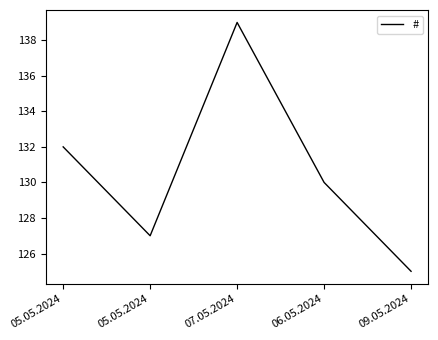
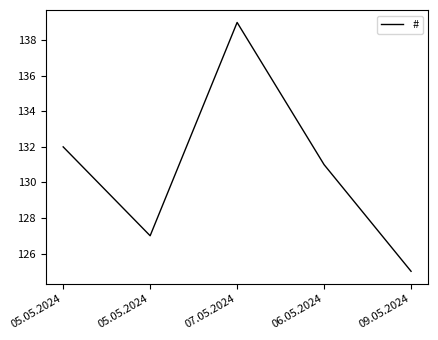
  {
    "07.05.2024": 139,
-   "06.05.2024": 130,
+   "06.05.2024": 131,
    "09.05.2024": 125
  }
